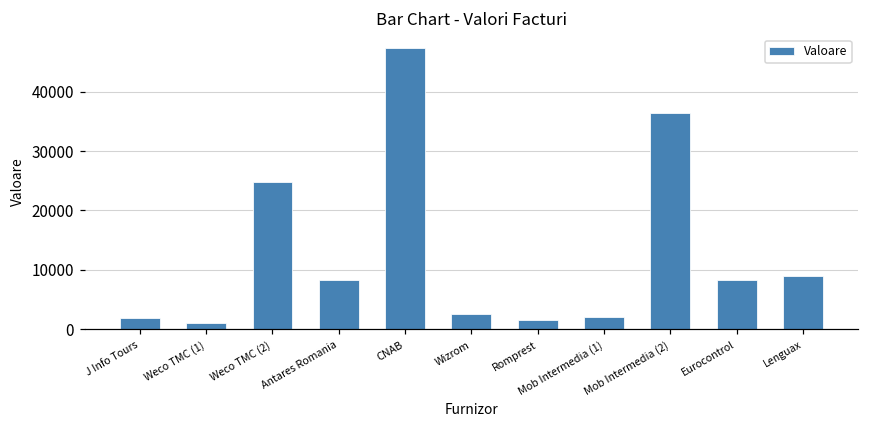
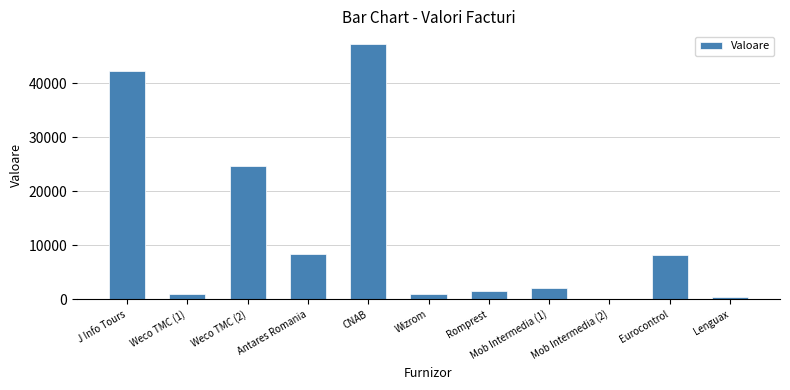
  {
-   "J Info Tours": 2000,
+   "J Info Tours": 42000,
    "Weco TMC (1)": 1000,
    "Weco TMC (2)": 25000,
    "Antares Romania": 8000,
    "CNAB": 47000,
-   "Wizrom": 3000,
+   "Wizrom": 1000,
    "Romprest": 1000,
    "Mob Intermedia (1)": 2000,
-   "Mob Intermedia (2)": 36000,
+   "Mob Intermedia (2)": 0,
    "Eurocontrol": 8000,
-   "Lenguax": 9000
+   "Lenguax": 0
  }
